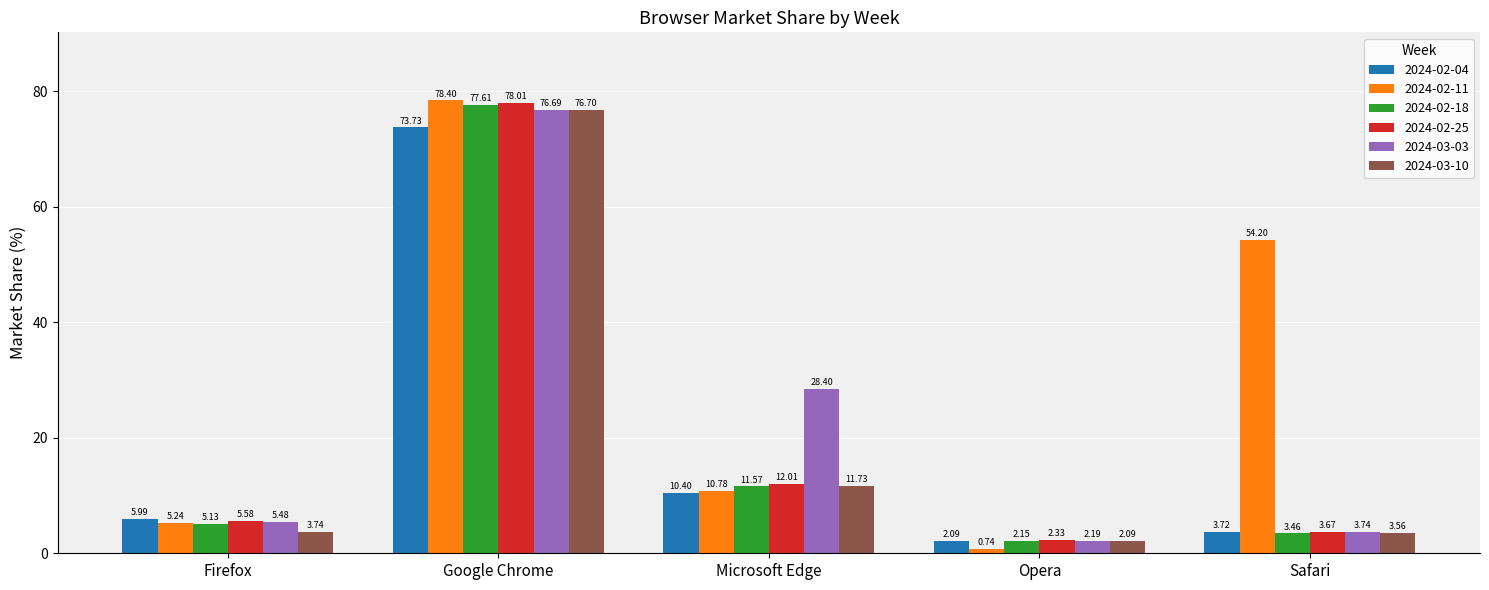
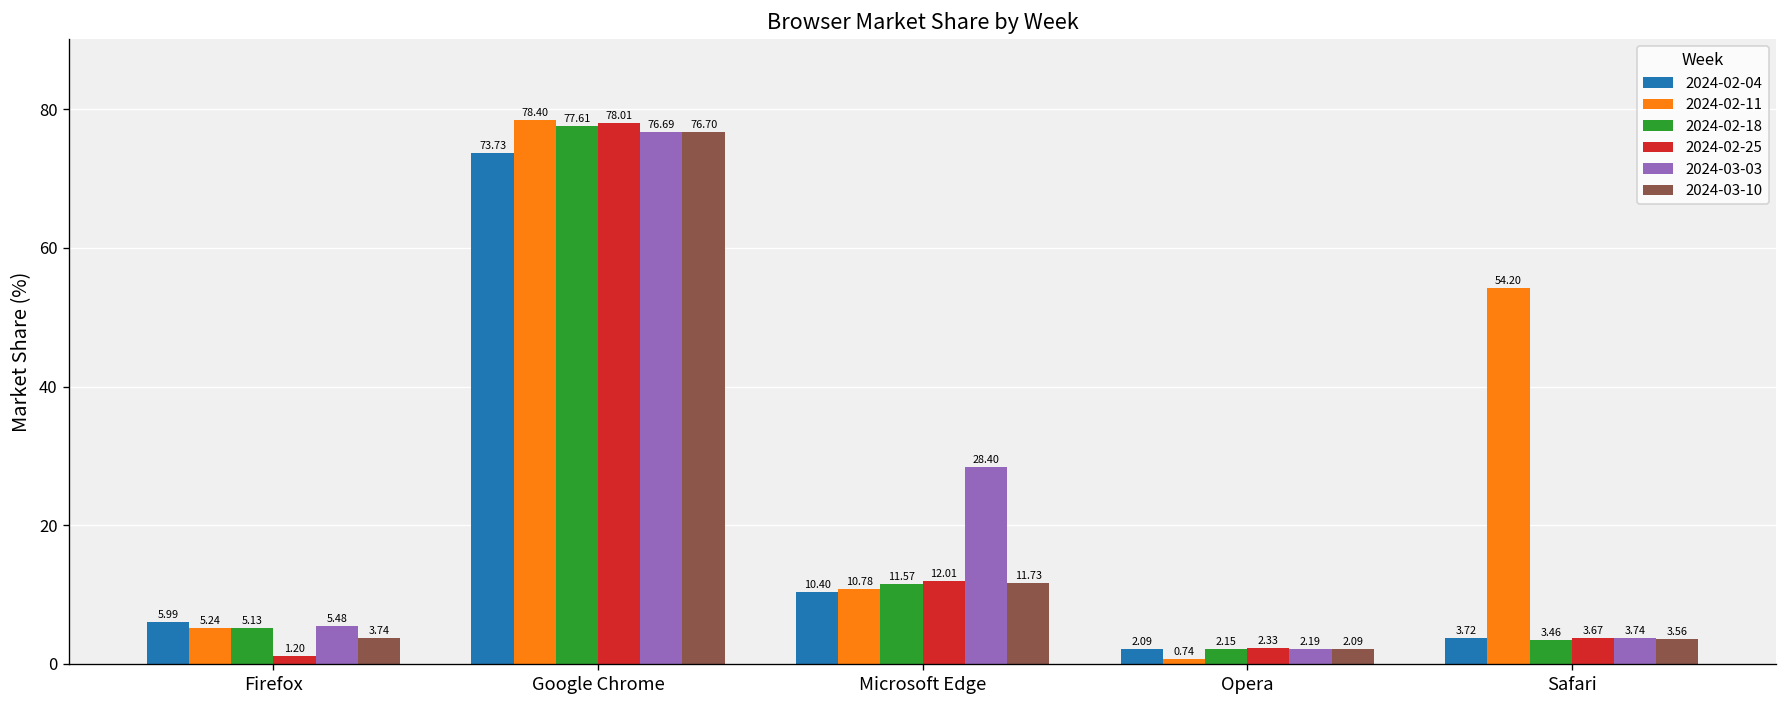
  {
    "2024-02-04": {
      "Firefox": 5.99,
      "Google Chrome": 73.73,
      "Microsoft Edge": 10.40,
      "Opera": 2.09,
      "Safari": 3.72
    },
    "2024-02-11": {
      "Firefox": 5.24,
      "Google Chrome": 78.40,
      "Microsoft Edge": 10.78,
      "Opera": 0.74,
      "Safari": 54.20
    },
    "2024-02-18": {
      "Firefox": 5.13,
      "Google Chrome": 77.61,
      "Microsoft Edge": 11.57,
      "Opera": 2.15,
      "Safari": 3.46
    },
    "2024-02-25": {
-     "Firefox": 5.58,
+     "Firefox": 1.20,
      "Google Chrome": 78.01,
      "Microsoft Edge": 12.01,
      "Opera": 2.33,
      "Safari": 3.67
    },
    "2024-03-03": {
      "Firefox": 5.48,
      "Google Chrome": 76.69,
      "Microsoft Edge": 28.40,
      "Opera": 2.19,
      "Safari": 3.74
    },
    "2024-03-10": {
      "Firefox": 3.74,
      "Google Chrome": 76.70,
      "Microsoft Edge": 11.73,
      "Opera": 2.09,
      "Safari": 3.56
    }
  }
